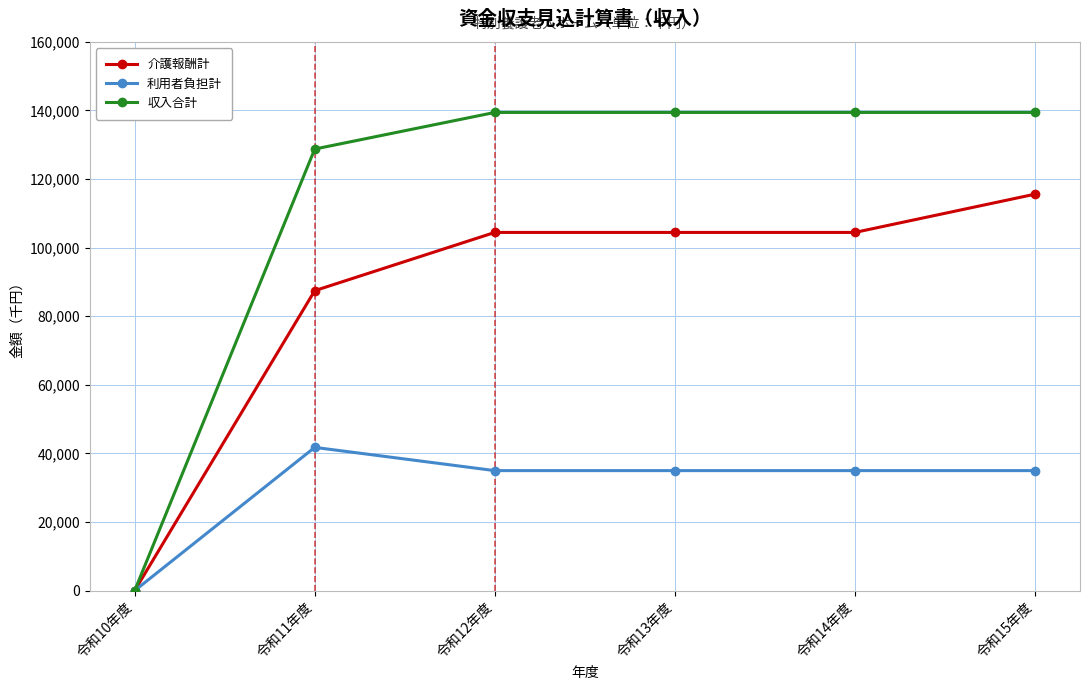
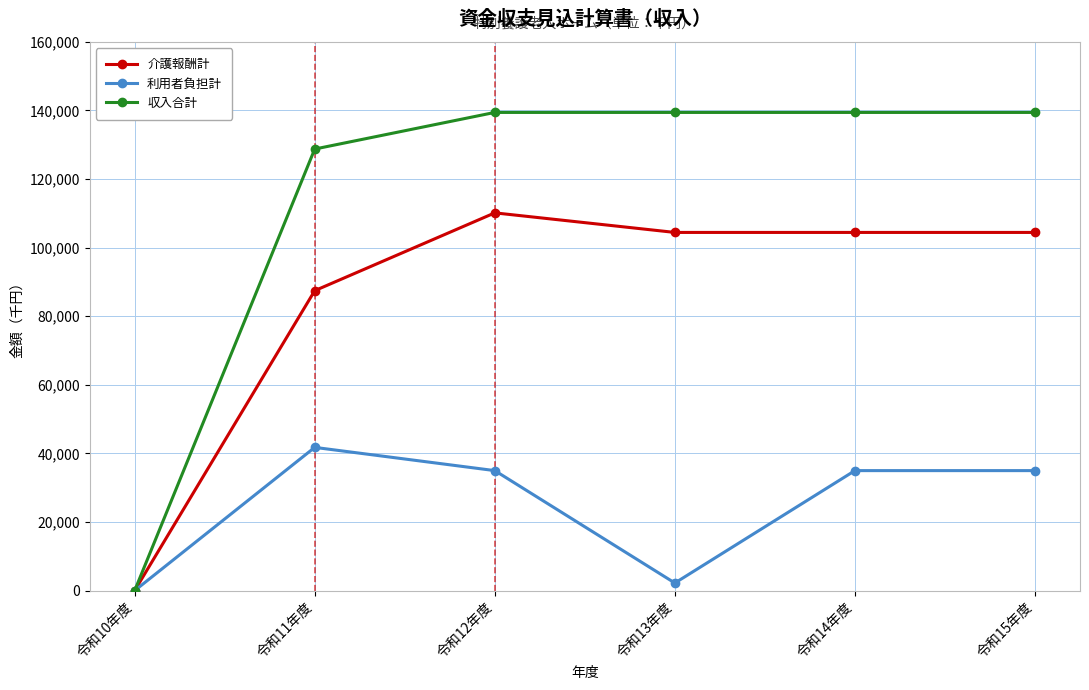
  {
    "介護報酬計": {
      "令和11年度": "87,000",
-     "令和12年度": "104,000",
+     "令和12年度": "110,000",
      "令和13年度": "104,000",
      "令和14年度": "104,000",
-     "令和15年度": "116,000"
+     "令和15年度": "104,000"
    },
    "利用者負担計": {
      "令和11年度": "42,000",
      "令和12年度": "35,000",
-     "令和13年度": "35,000",
+     "令和13年度": "2,000",
      "令和14年度": "35,000",
      "令和15年度": "35,000"
    },
    "収入合計": {
      "令和11年度": "129,000",
      "令和12年度": "139,000",
      "令和13年度": "139,000",
      "令和14年度": "139,000",
      "令和15年度": "139,000"
    }
  }
